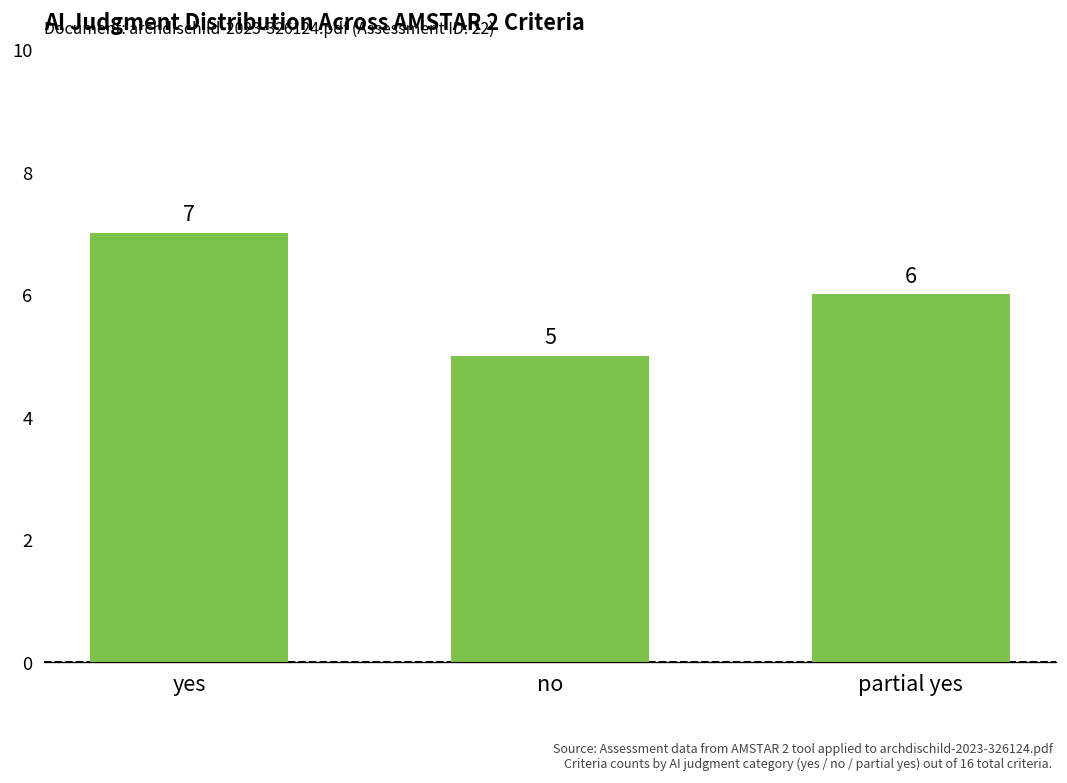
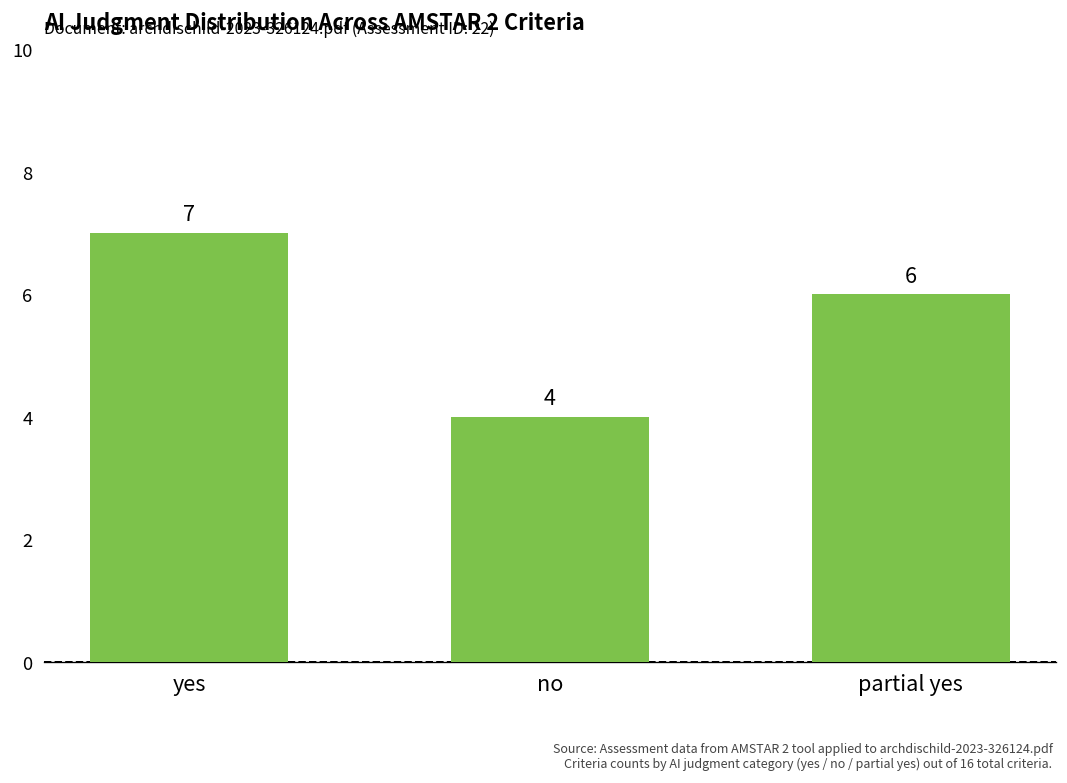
  {
    "yes": 7,
-   "no": 5,
+   "no": 4,
    "partial yes": 6
  }
